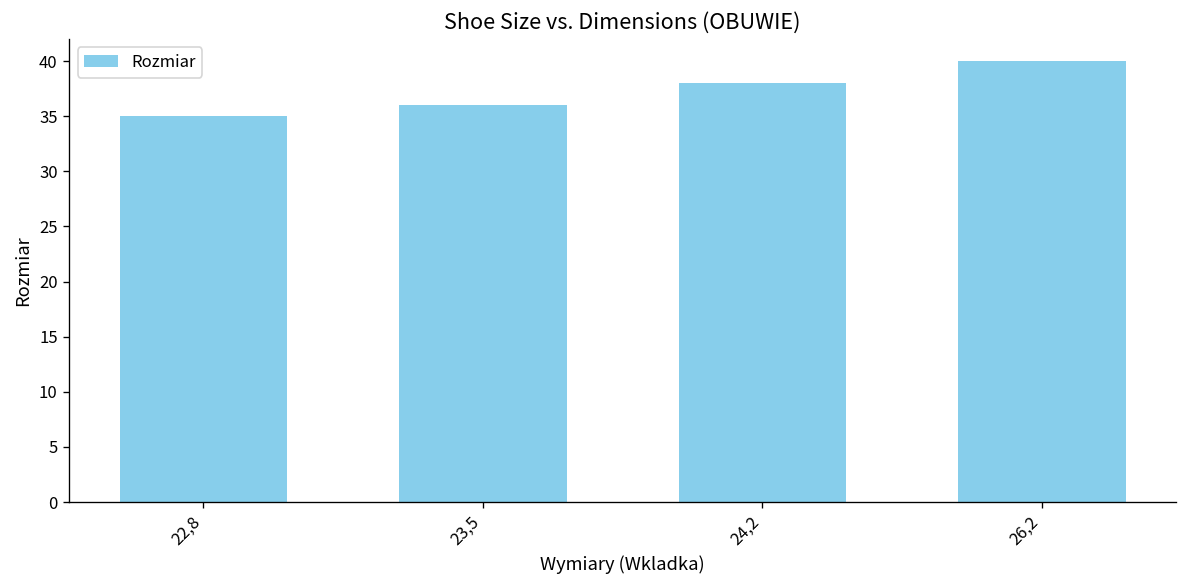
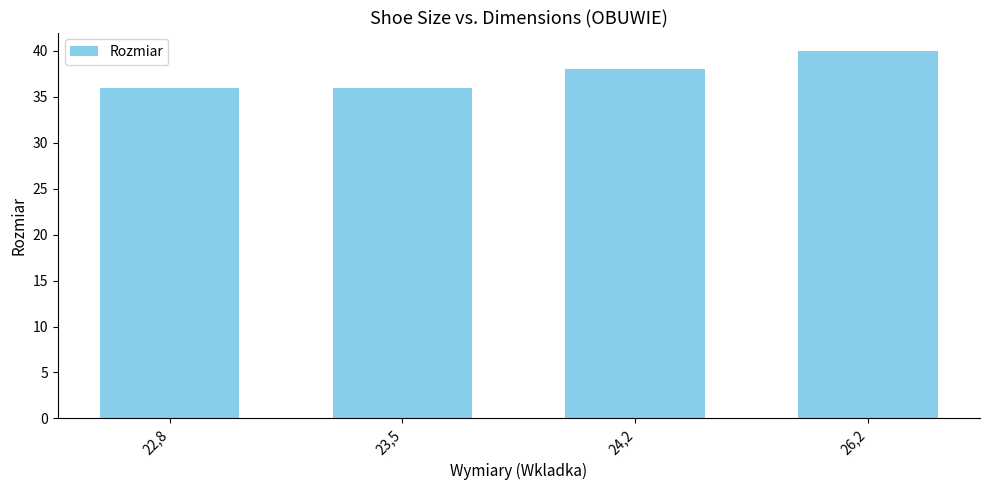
  {
-   "22,8": 35,
+   "22,8": 36,
    "23,5": 36,
    "24,2": 38,
    "26,2": 40
  }
